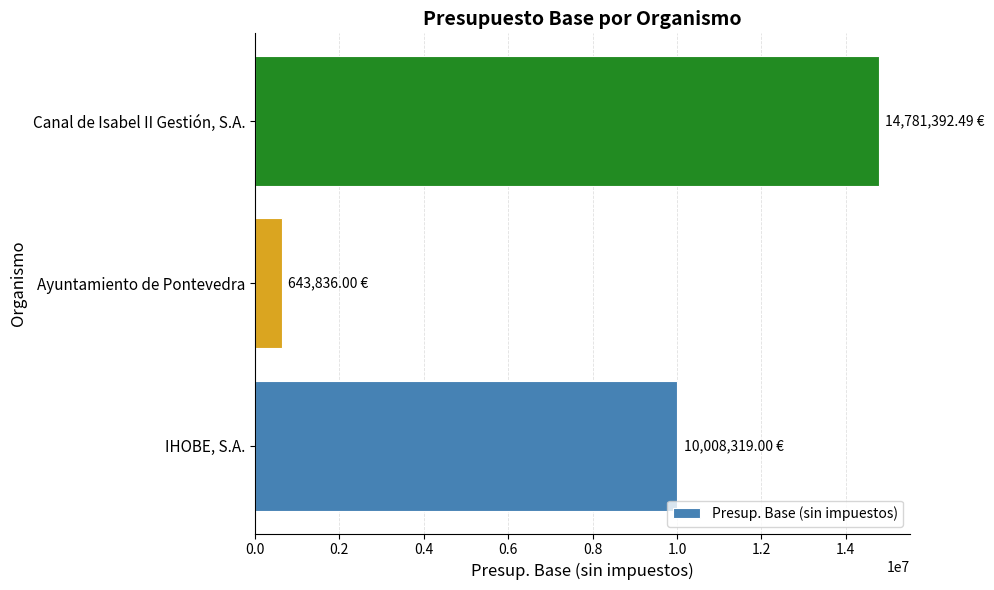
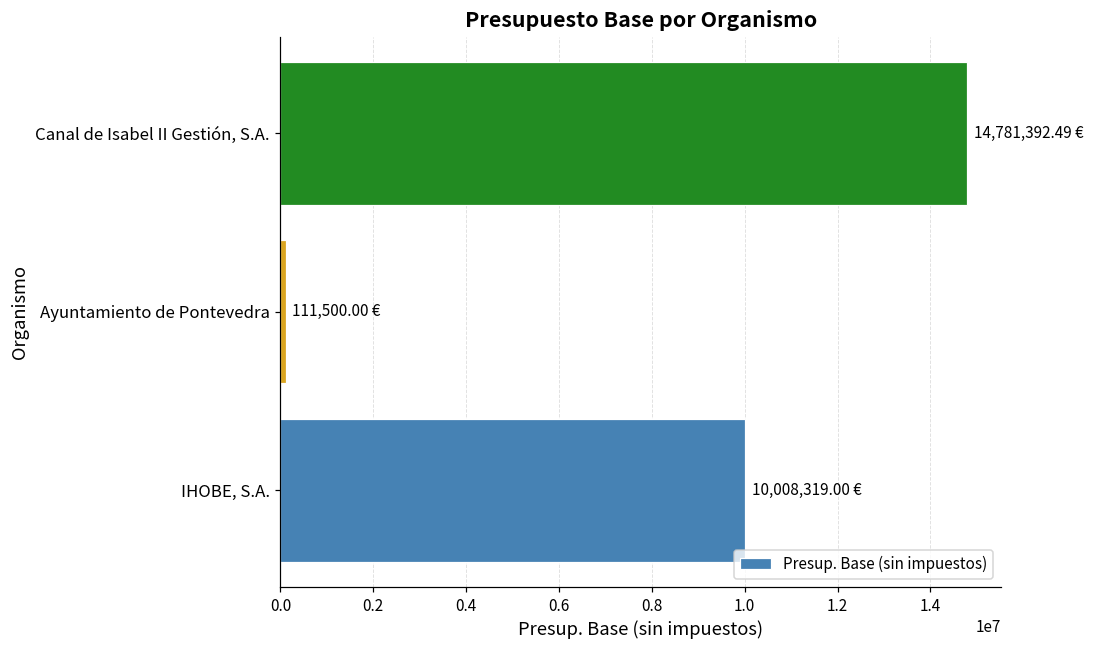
  {
    "Canal de Isabel II Gestión, S.A.": "14,781,392.49",
-   "Ayuntamiento de Pontevedra": "643,836.00",
+   "Ayuntamiento de Pontevedra": "111,500.00",
    "IHOBE, S.A.": "10,008,319.00"
  }
